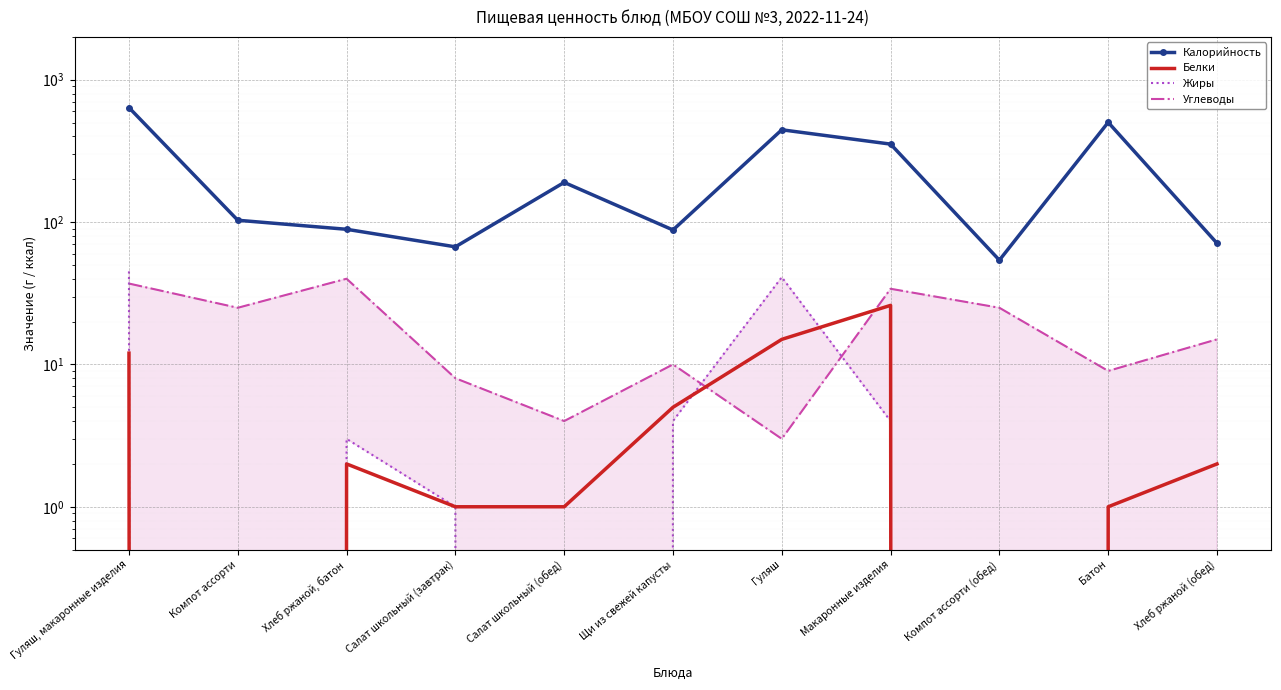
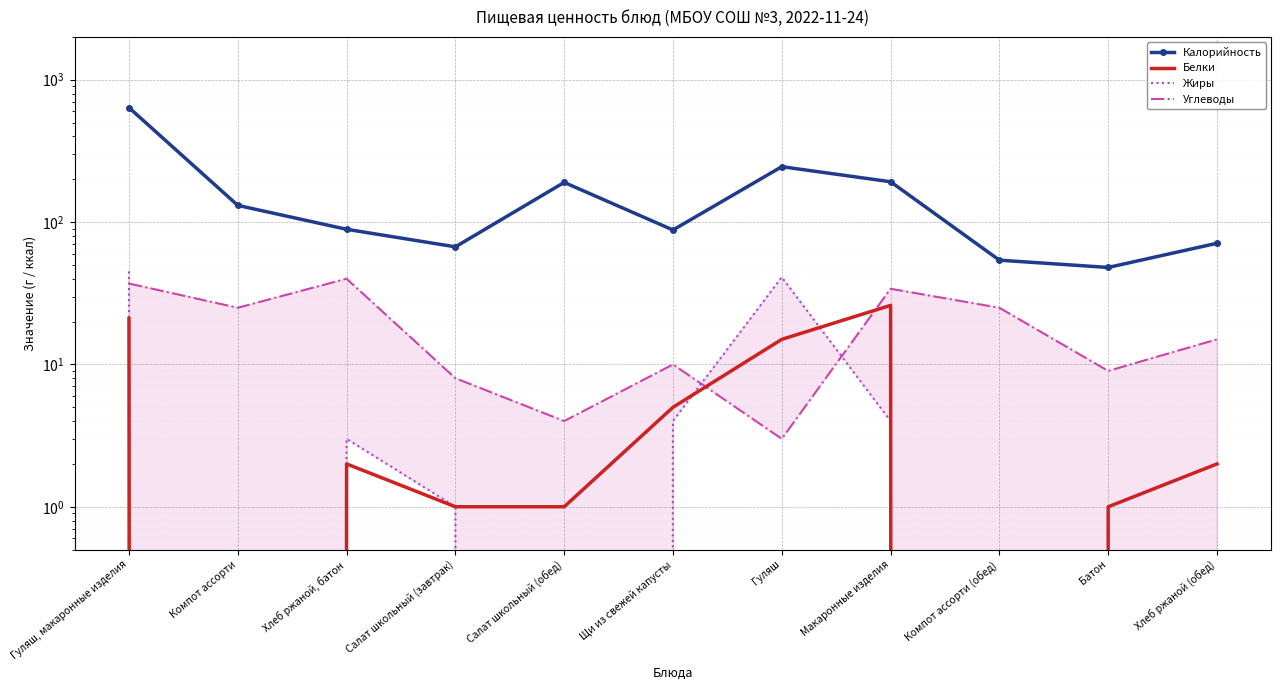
  {
    "Калорийность": {
      "Гуляш, макаронные изделия": 600,
-     "Компот ассорти": 100,
+     "Компот ассорти": 130,
      "Хлеб ржаной, батон": 90,
      "Салат школьный (завтрак)": 70,
      "Салат школьный (обед)": 190,
      "Щи из свежей капусты": 90,
-     "Гуляш": 450,
-     "Макаронные изделия": 350,
+     "Гуляш": 250,
+     "Макаронные изделия": 190,
      "Компот ассорти (обед)": 54,
-     "Батон": 500,
+     "Батон": 48,
      "Хлеб ржаной (обед)": 70
    },
    "Белки": {
-     "Гуляш, макаронные изделия": 12,
+     "Гуляш, макаронные изделия": 21,
      "Хлеб ржаной, батон": 2,
      "Салат школьный (обед)": 1,
      "Щи из свежей капусты": 5,
      "Гуляш": 15,
      "Макаронные изделия": 26,
      "Батон": 1,
      "Хлеб ржаной (обед)": 2
    }
  }
